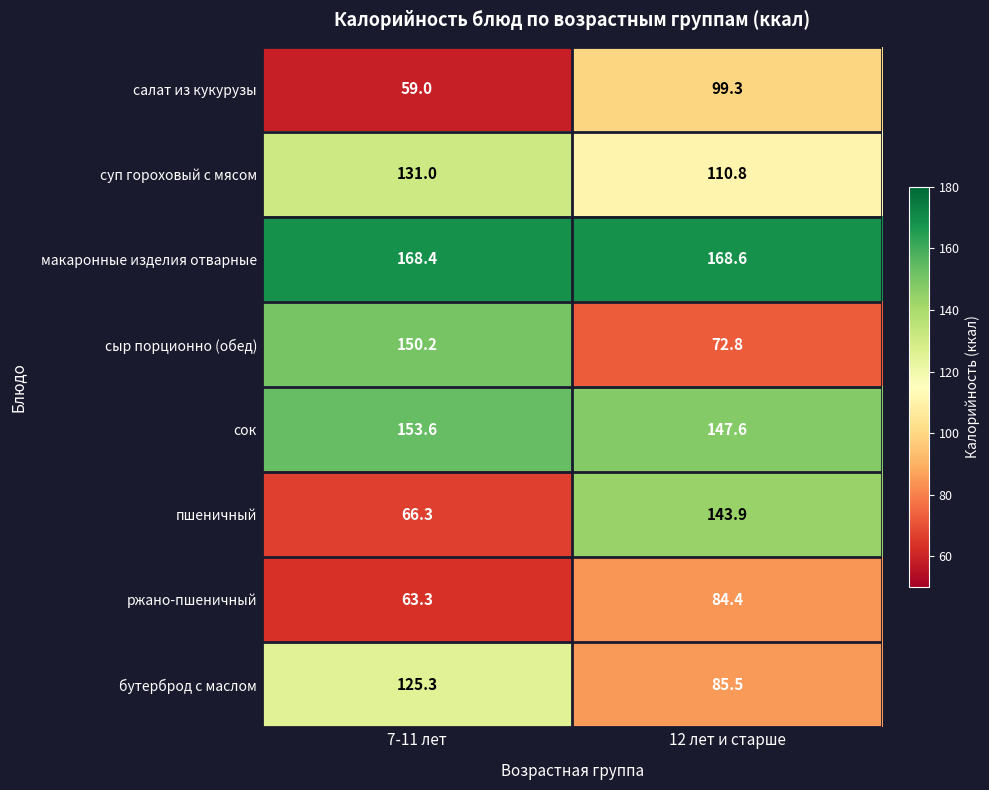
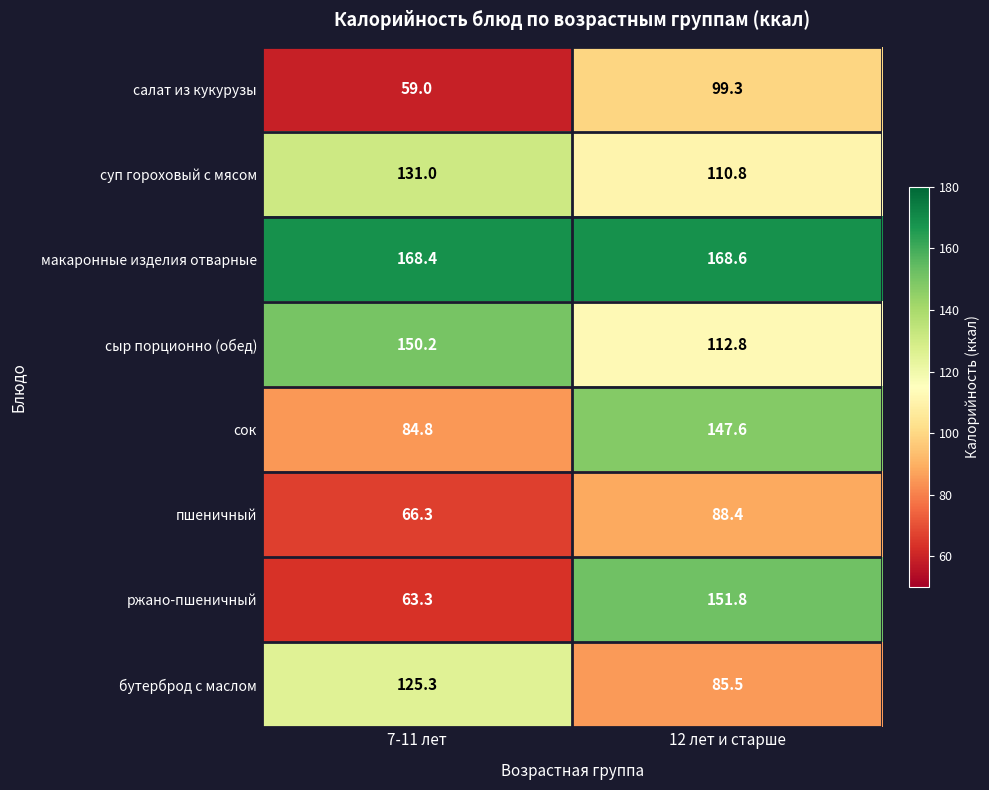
  {
    "салат из кукурузы": {
      "7-11 лет": 59.0,
      "12 лет и старше": 99.3
    },
    "суп гороховый с мясом": {
      "7-11 лет": 131.0,
      "12 лет и старше": 110.8
    },
    "макаронные изделия отварные": {
      "7-11 лет": 168.4,
      "12 лет и старше": 168.6
    },
    "сыр порционно (обед)": {
      "7-11 лет": 150.2,
-     "12 лет и старше": 72.8
+     "12 лет и старше": 112.8
    },
    "сок": {
-     "7-11 лет": 153.6,
+     "7-11 лет": 84.8,
      "12 лет и старше": 147.6
    },
    "пшеничный": {
      "7-11 лет": 66.3,
-     "12 лет и старше": 143.9
+     "12 лет и старше": 88.4
    },
    "ржано-пшеничный": {
      "7-11 лет": 63.3,
-     "12 лет и старше": 84.4
+     "12 лет и старше": 151.8
    },
    "бутерброд с маслом": {
      "7-11 лет": 125.3,
      "12 лет и старше": 85.5
    }
  }
